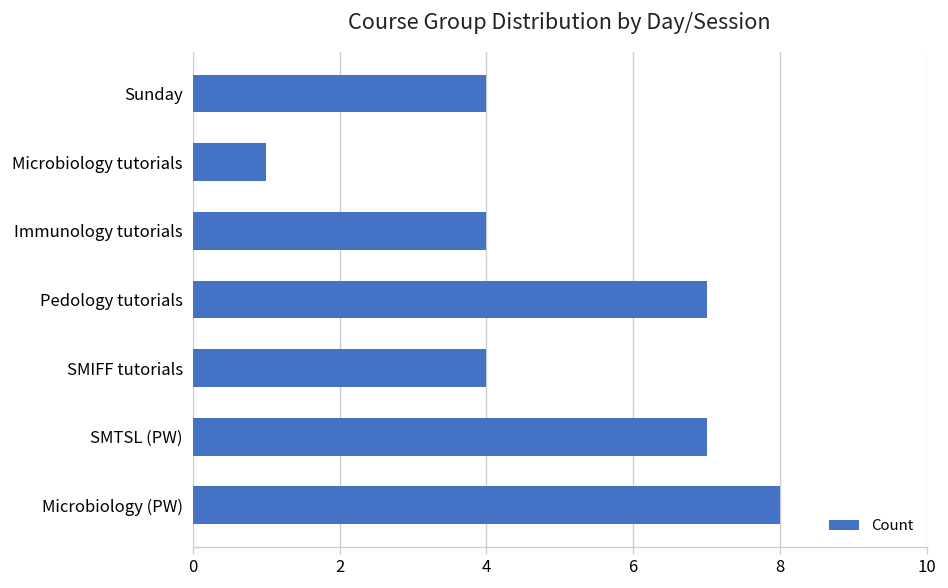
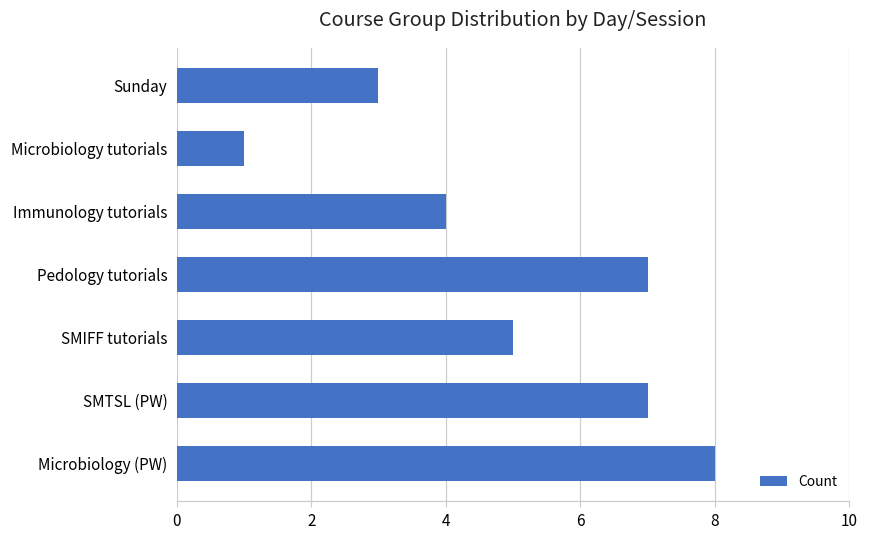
  {
-   "Sunday": 4,
+   "Sunday": 3,
    "Microbiology tutorials": 1,
    "Immunology tutorials": 4,
    "Pedology tutorials": 7,
-   "SMIFF tutorials": 4,
+   "SMIFF tutorials": 5,
    "SMTSL (PW)": 7,
    "Microbiology (PW)": 8
  }
